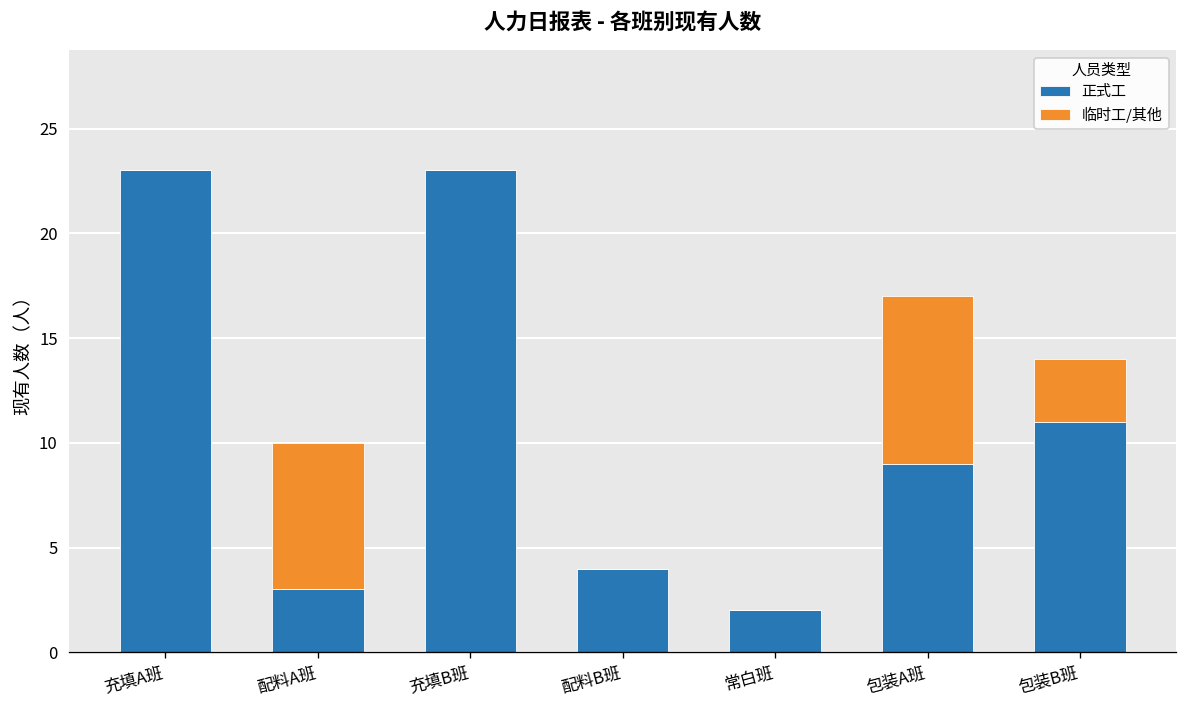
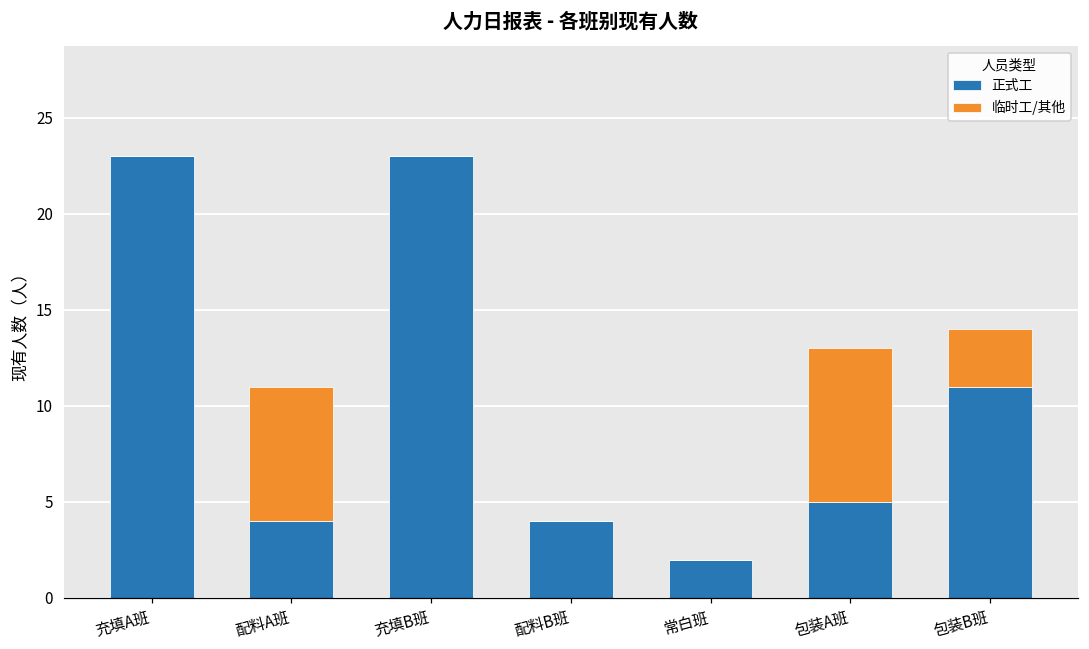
  {
    "正式工": {
      "充填A班": 23,
-     "配料A班": 3,
+     "配料A班": 4,
      "充填B班": 23,
      "配料B班": 4,
      "常白班": 2,
-     "包装A班": 9,
+     "包装A班": 5,
      "包装B班": 11
    },
    "临时工/其他": {
      "充填A班": 0,
      "配料A班": 7,
      "充填B班": 0,
      "配料B班": 0,
      "常白班": 0,
      "包装A班": 8,
      "包装B班": 3
    }
  }
